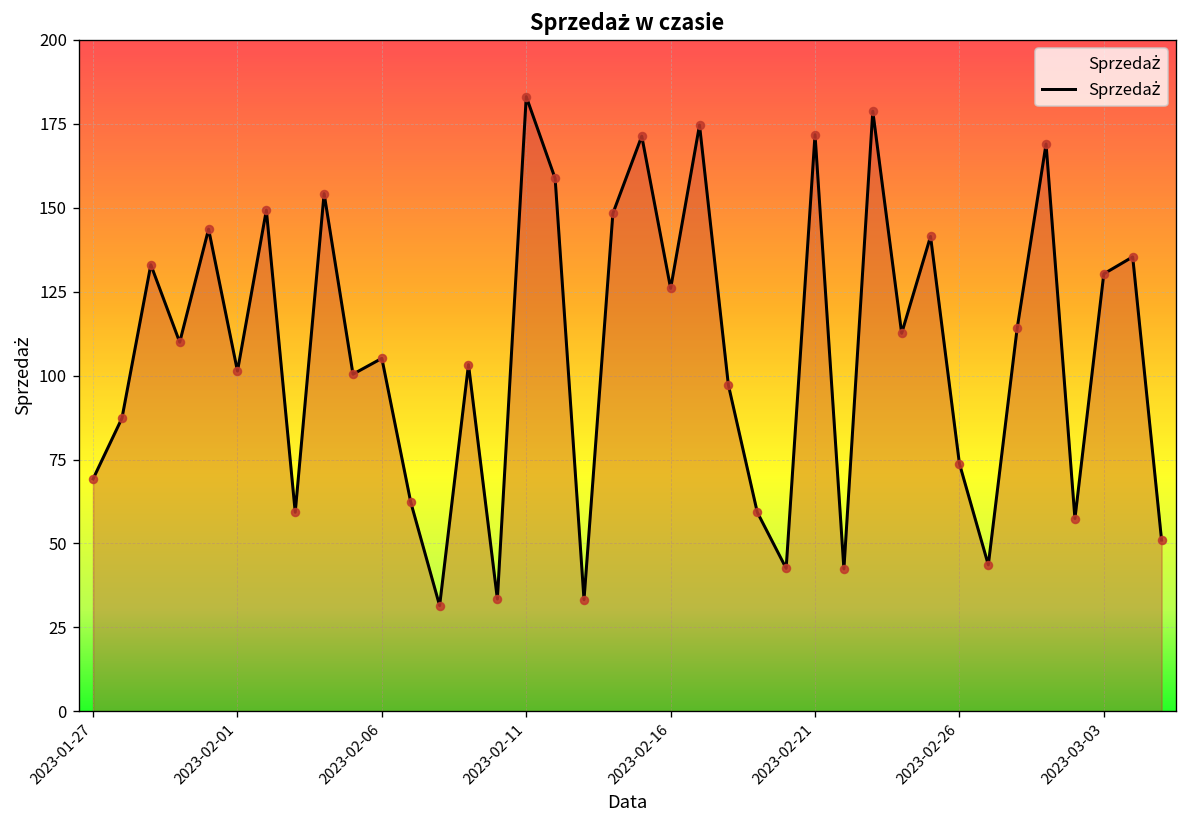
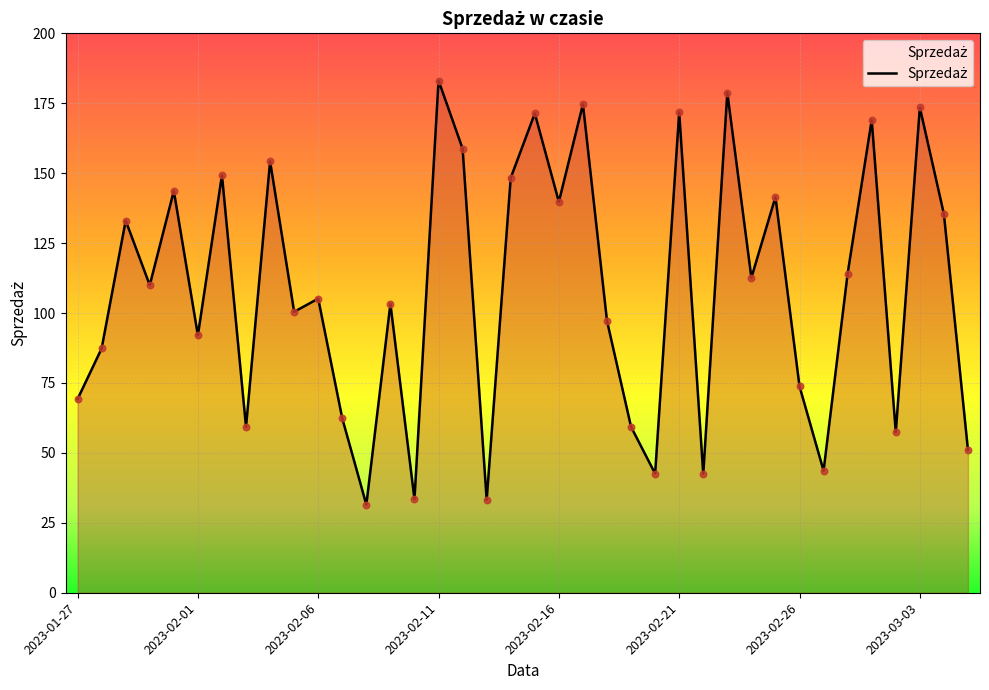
  {
    "2023-01-27": 69,
-   "2023-02-01": 101,
+   "2023-02-01": 92,
    "2023-02-06": 105,
    "2023-02-11": 183,
-   "2023-02-16": 126,
+   "2023-02-16": 140,
    "2023-02-21": 172,
    "2023-02-26": 74,
-   "2023-03-03": 130
+   "2023-03-03": 173
  }
